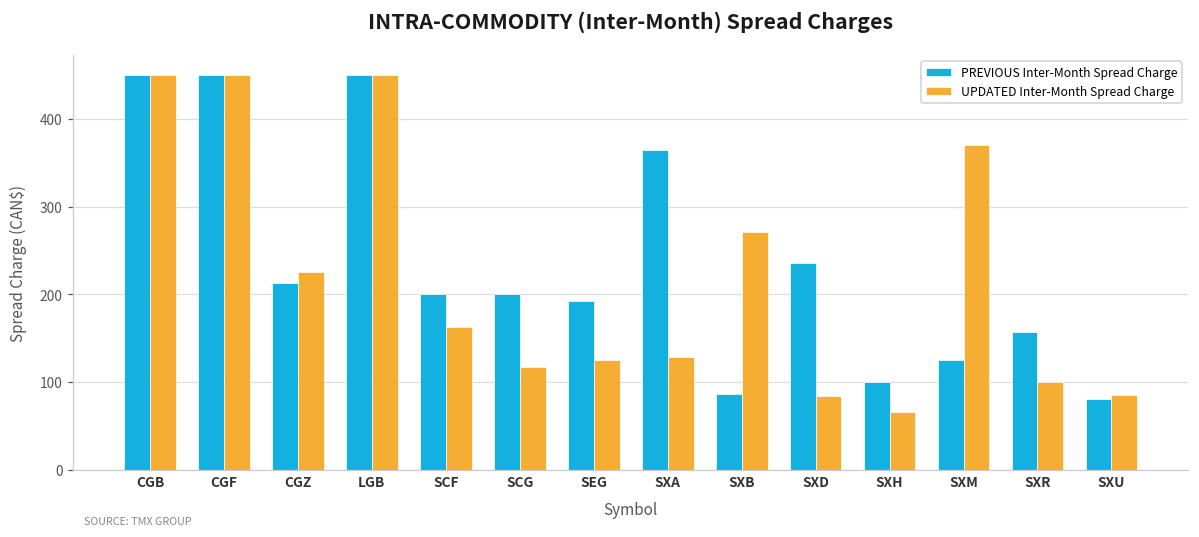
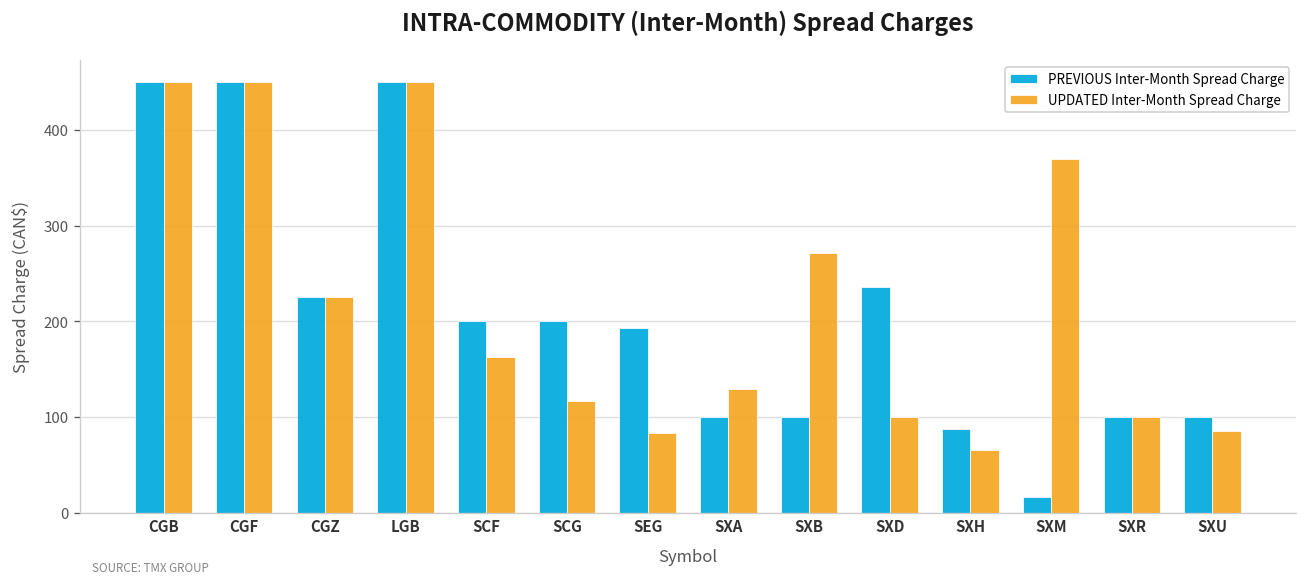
  {
    "PREVIOUS Inter-Month Spread Charge": {
      "CGB": 450,
      "CGF": 450,
-     "CGZ": 210,
+     "CGZ": 230,
      "LGB": 450,
      "SCF": 200,
      "SCG": 200,
      "SEG": 190,
-     "SXA": 370,
-     "SXB": 90,
+     "SXA": 100,
+     "SXB": 100,
      "SXD": 240,
-     "SXH": 100,
-     "SXM": 130,
-     "SXR": 160,
-     "SXU": 80
+     "SXH": 90,
+     "SXM": 20,
+     "SXR": 100,
+     "SXU": 100
    },
    "UPDATED Inter-Month Spread Charge": {
      "CGB": 450,
      "CGF": 450,
      "CGZ": 230,
      "LGB": 450,
      "SCF": 160,
      "SCG": 120,
-     "SEG": 130,
+     "SEG": 80,
      "SXA": 130,
      "SXB": 270,
-     "SXD": 80,
+     "SXD": 100,
      "SXH": 70,
      "SXM": 370,
      "SXR": 100,
      "SXU": 90
    }
  }
